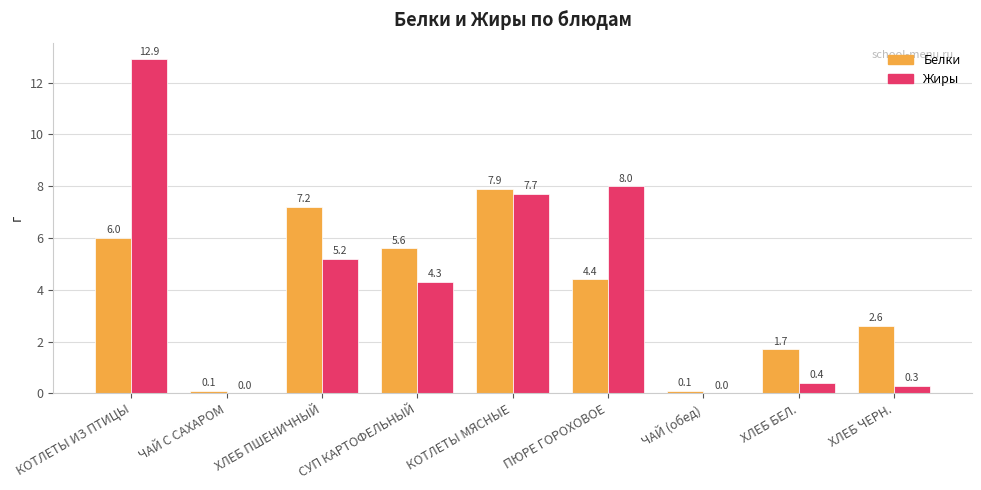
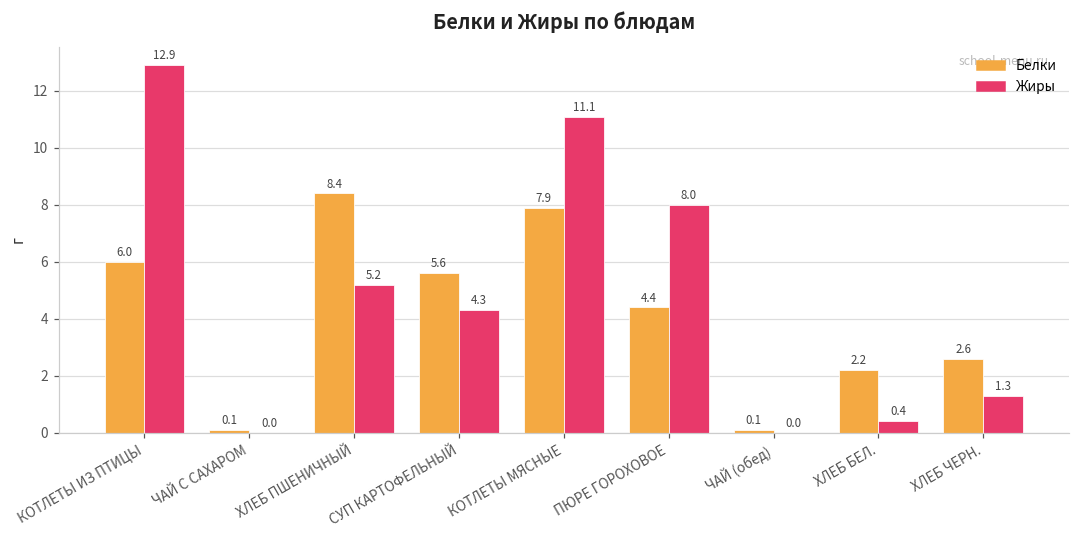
  {
    "Белки": {
      "КОТЛЕТЫ ИЗ ПТИЦЫ": 6.0,
      "ЧАЙ С САХАРОМ": 0.1,
-     "ХЛЕБ ПШЕНИЧНЫЙ": 7.2,
+     "ХЛЕБ ПШЕНИЧНЫЙ": 8.4,
      "СУП КАРТОФЕЛЬНЫЙ": 5.6,
      "КОТЛЕТЫ МЯСНЫЕ": 7.9,
      "ПЮРЕ ГОРОХОВОЕ": 4.4,
      "ЧАЙ (обед)": 0.1,
-     "ХЛЕБ БЕЛ.": 1.7,
+     "ХЛЕБ БЕЛ.": 2.2,
      "ХЛЕБ ЧЕРН.": 2.6
    },
    "Жиры": {
      "КОТЛЕТЫ ИЗ ПТИЦЫ": 12.9,
      "ЧАЙ С САХАРОМ": 0.0,
      "ХЛЕБ ПШЕНИЧНЫЙ": 5.2,
      "СУП КАРТОФЕЛЬНЫЙ": 4.3,
-     "КОТЛЕТЫ МЯСНЫЕ": 7.7,
+     "КОТЛЕТЫ МЯСНЫЕ": 11.1,
      "ПЮРЕ ГОРОХОВОЕ": 8.0,
      "ЧАЙ (обед)": 0.0,
      "ХЛЕБ БЕЛ.": 0.4,
-     "ХЛЕБ ЧЕРН.": 0.3
+     "ХЛЕБ ЧЕРН.": 1.3
    }
  }
